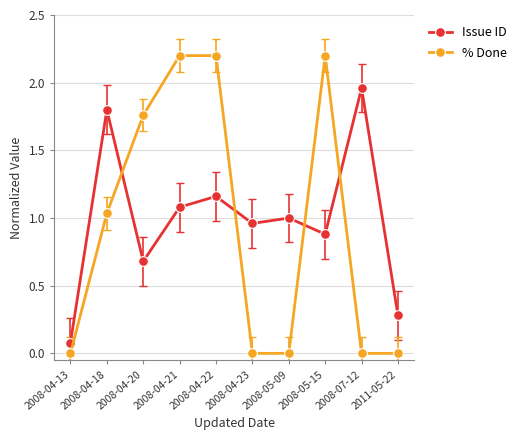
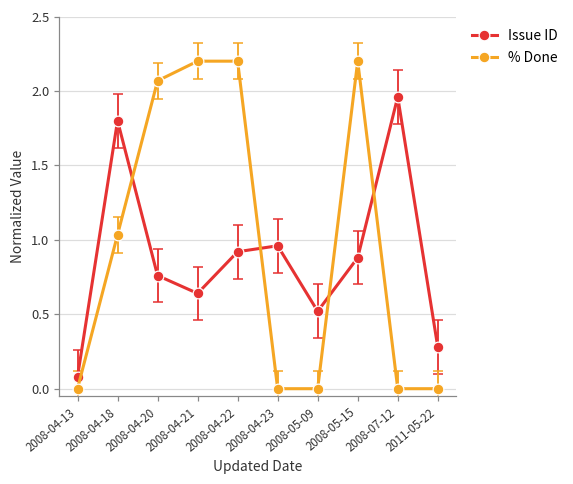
  {
    "Issue ID": {
      "2008-04-13": 0.08,
      "2008-04-18": 1.80,
-     "2008-04-20": 0.68,
-     "2008-04-21": 1.08,
-     "2008-04-22": 1.16,
+     "2008-04-20": 0.76,
+     "2008-04-21": 0.64,
+     "2008-04-22": 0.92,
      "2008-04-23": 0.96,
-     "2008-05-09": 1.00,
+     "2008-05-09": 0.52,
      "2008-05-15": 0.88,
      "2008-07-12": 1.96,
      "2011-05-22": 0.28
    },
    "% Done": {
      "2008-04-13": 0.00,
      "2008-04-18": 1.03,
-     "2008-04-20": 1.76,
+     "2008-04-20": 2.07,
      "2008-04-21": 2.20,
      "2008-04-22": 2.20,
      "2008-04-23": 0.00,
      "2008-05-09": 0.00,
      "2008-05-15": 2.20,
      "2008-07-12": 0.00,
      "2011-05-22": 0.00
    }
  }
